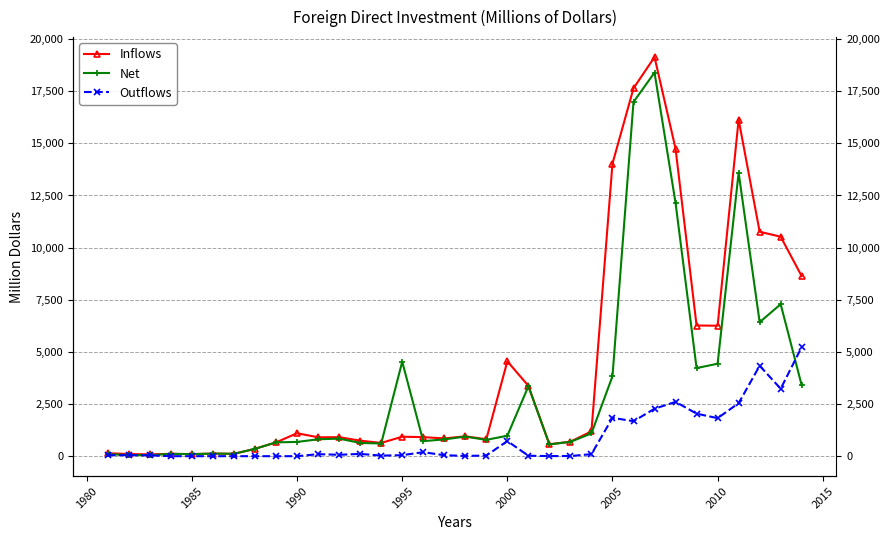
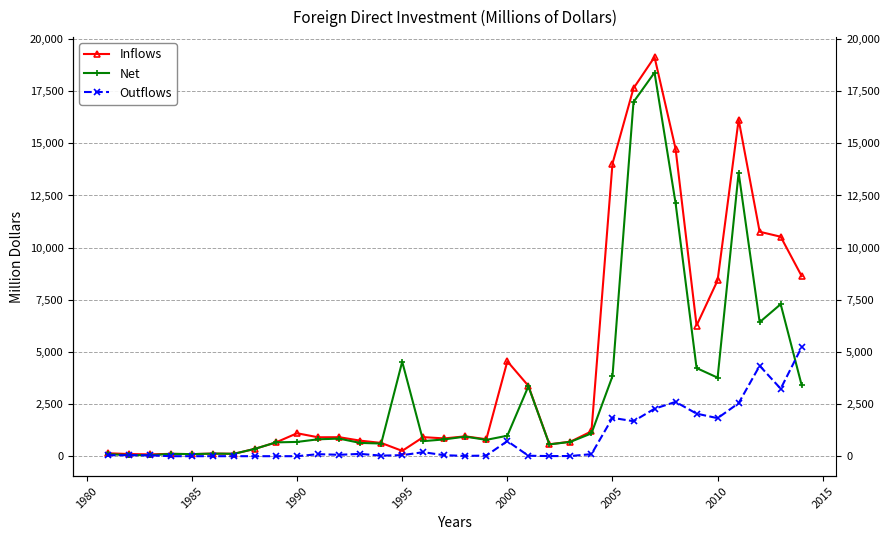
  {
    "Inflows": {
      "1990": "1,100",
-     "1995": "900",
+     "1995": "300",
      "2000": "4,600",
      "2005": "14,000",
-     "2010": "6,300"
+     "2010": "8,400"
    },
    "Net": {
      "1990": "700",
      "1995": "4,500",
      "2000": "1,000",
      "2005": "3,800",
-     "2010": "4,400"
+     "2010": "3,800"
    },
    "Outflows": {
      "1990": "0",
      "1995": "0",
      "2000": "700",
      "2005": "1,800",
      "2010": "1,800"
    }
  }
